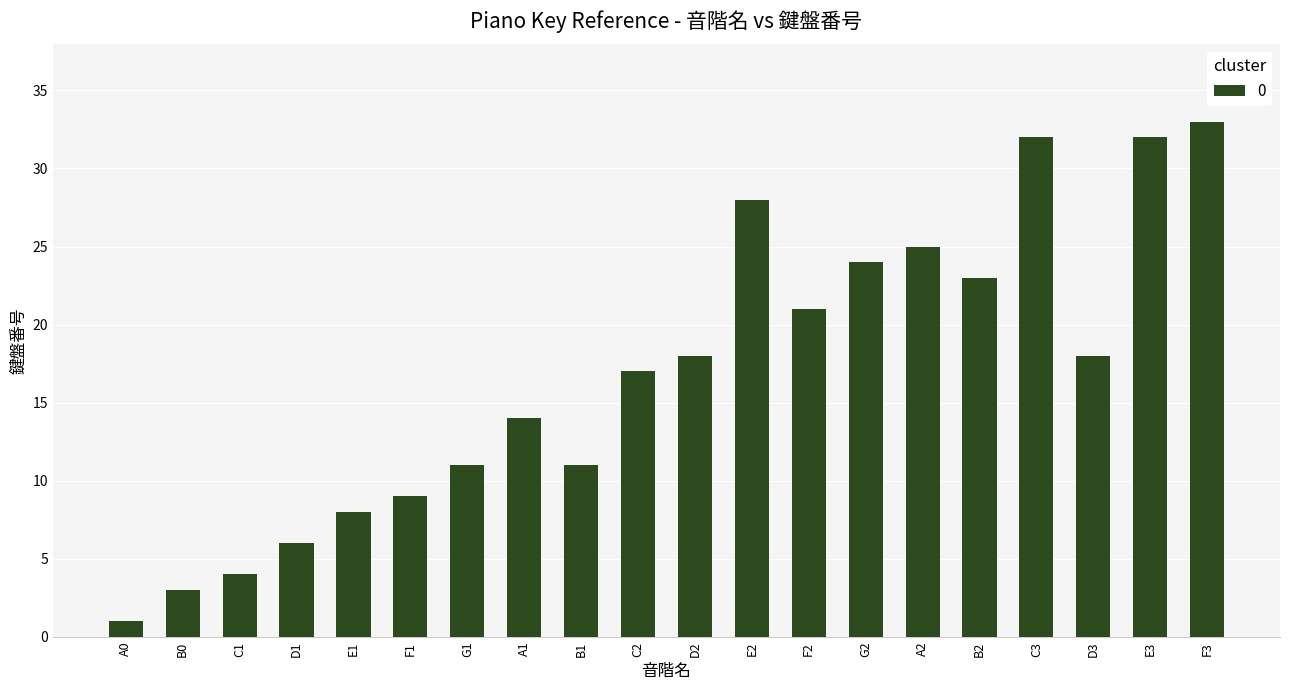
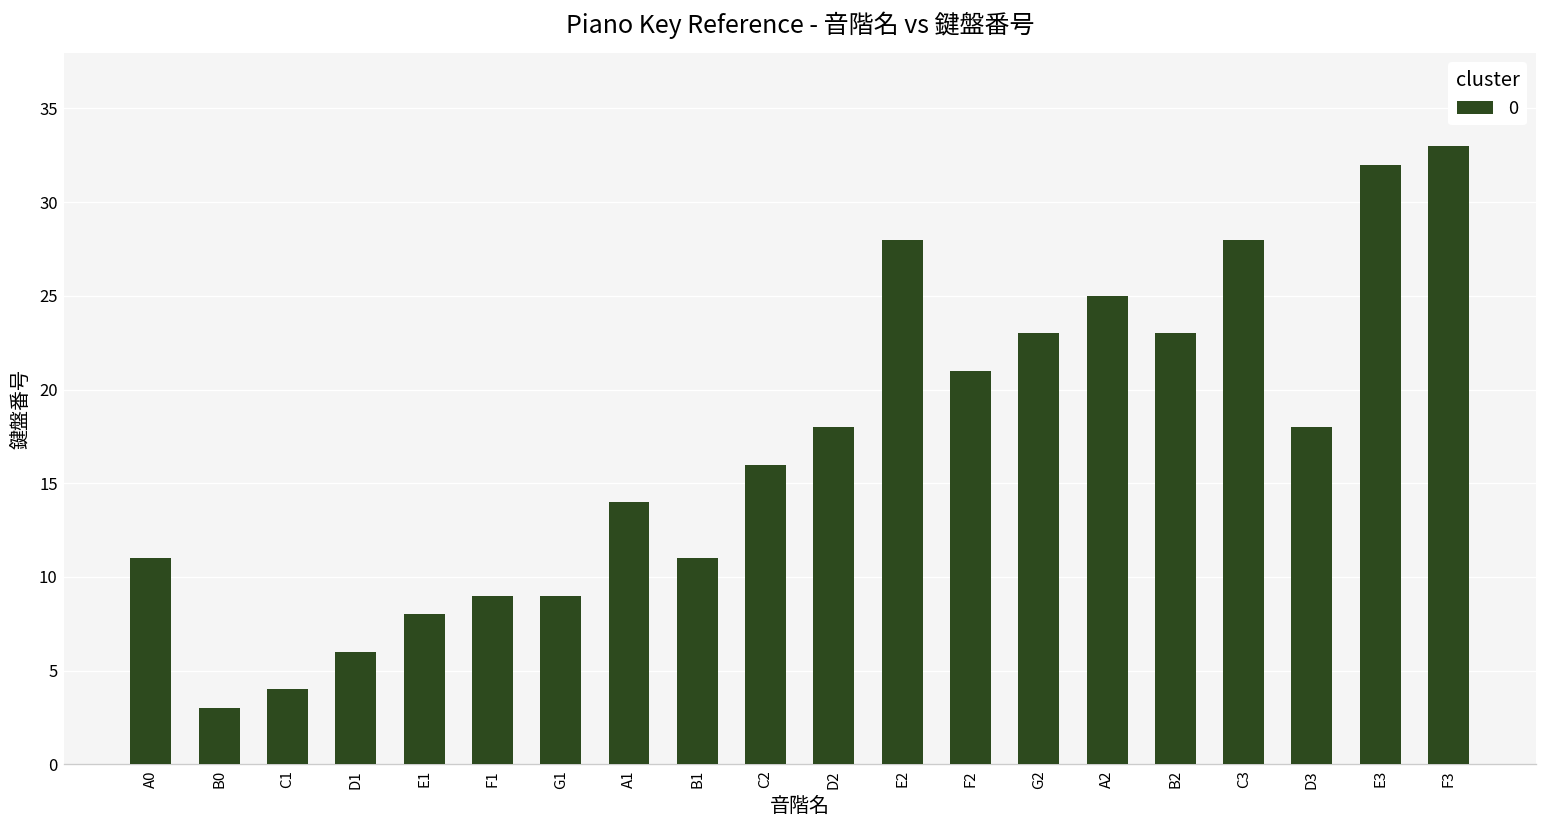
  {
-   "A0": 1,
+   "A0": 11,
    "B0": 3,
    "C1": 4,
    "D1": 6,
    "E1": 8,
    "F1": 9,
-   "G1": 11,
+   "G1": 9,
    "A1": 14,
    "B1": 11,
-   "C2": 17,
+   "C2": 16,
    "D2": 18,
    "E2": 28,
    "F2": 21,
-   "G2": 24,
+   "G2": 23,
    "A2": 25,
    "B2": 23,
-   "C3": 32,
+   "C3": 28,
    "D3": 18,
    "E3": 32,
    "F3": 33
  }
